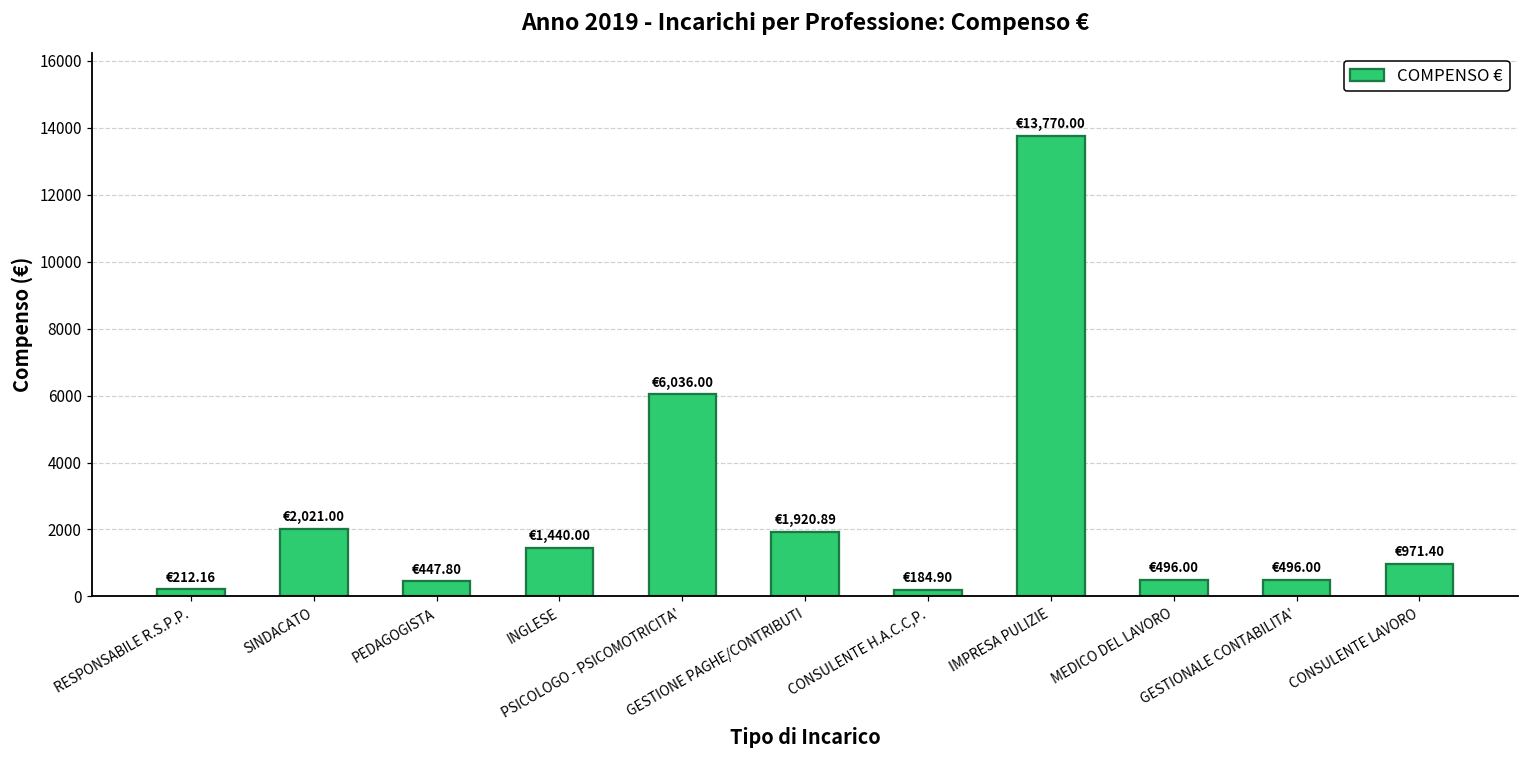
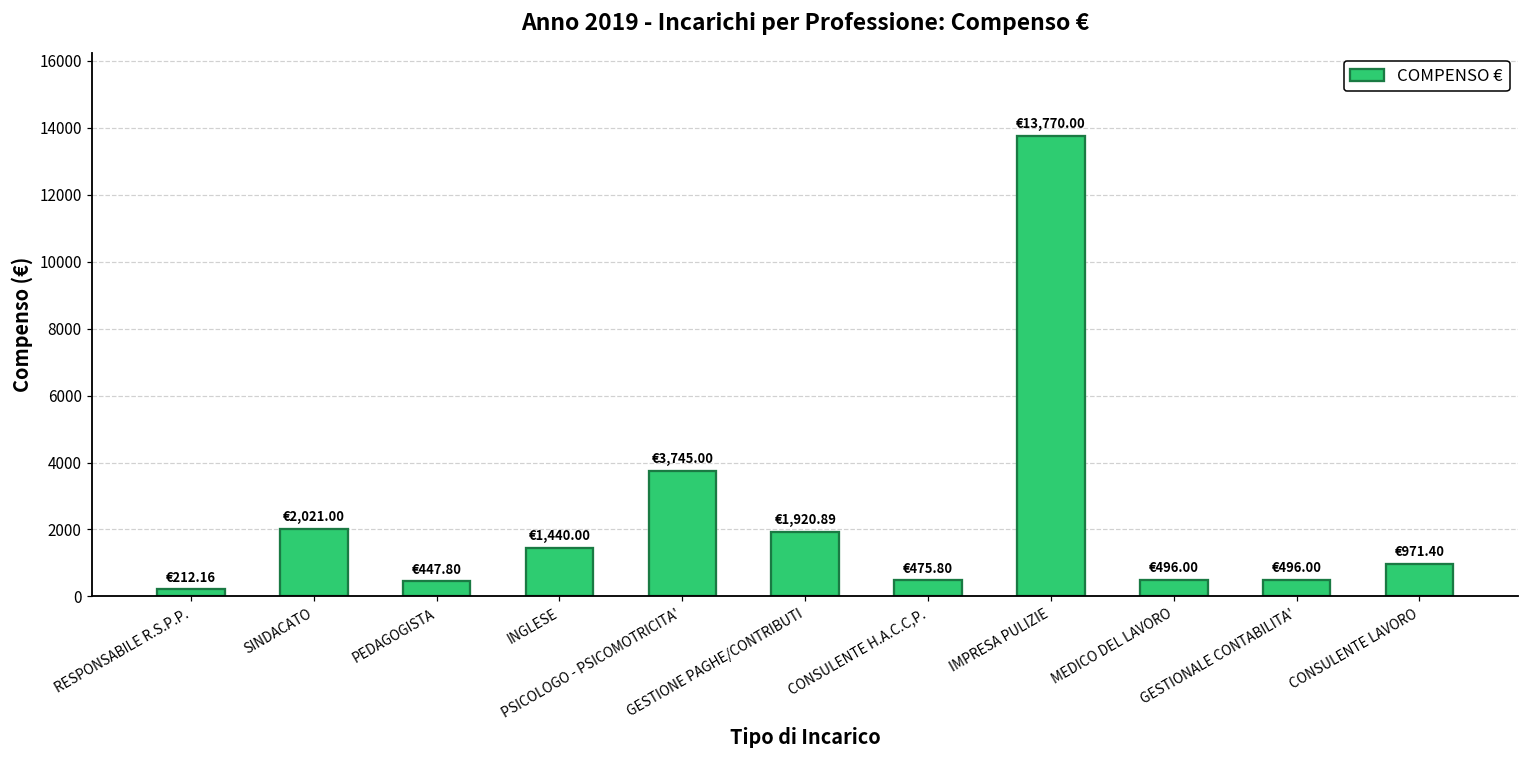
  {
    "RESPONSABILE R.S.P.P.": "€212.16",
    "SINDACATO": "€2,021.00",
    "PEDAGOGISTA": "€447.80",
    "INGLESE": "€1,440.00",
-   "PSICOLOGO - PSICOMOTRICITA'": "€6,036.00",
+   "PSICOLOGO - PSICOMOTRICITA'": "€3,745.00",
    "GESTIONE PAGHE/CONTRIBUTI": "€1,920.89",
-   "CONSULENTE H.A.C.C,P.": "€184.90",
+   "CONSULENTE H.A.C.C,P.": "€475.80",
    "IMPRESA PULIZIE": "€13,770.00",
    "MEDICO DEL LAVORO": "€496.00",
    "GESTIONALE CONTABILITA'": "€496.00",
    "CONSULENTE LAVORO": "€971.40"
  }
